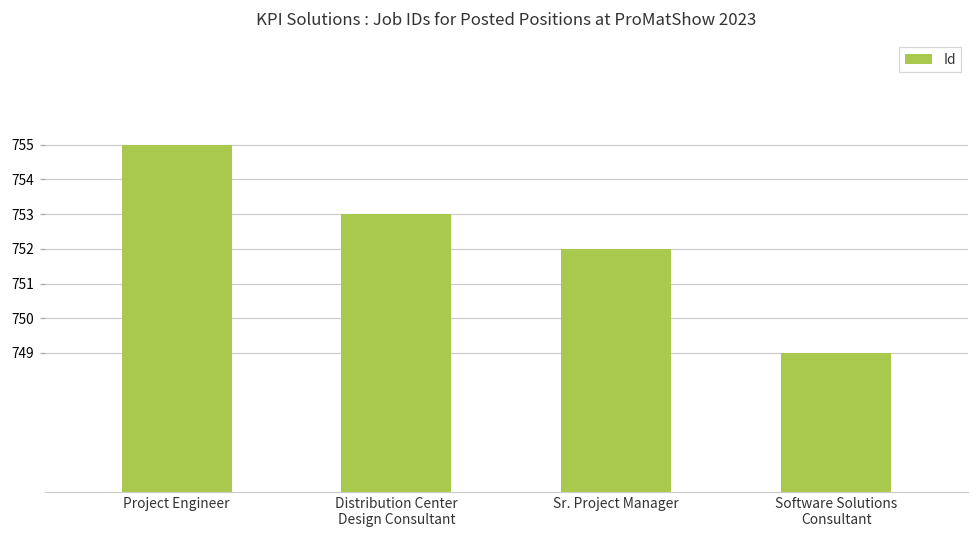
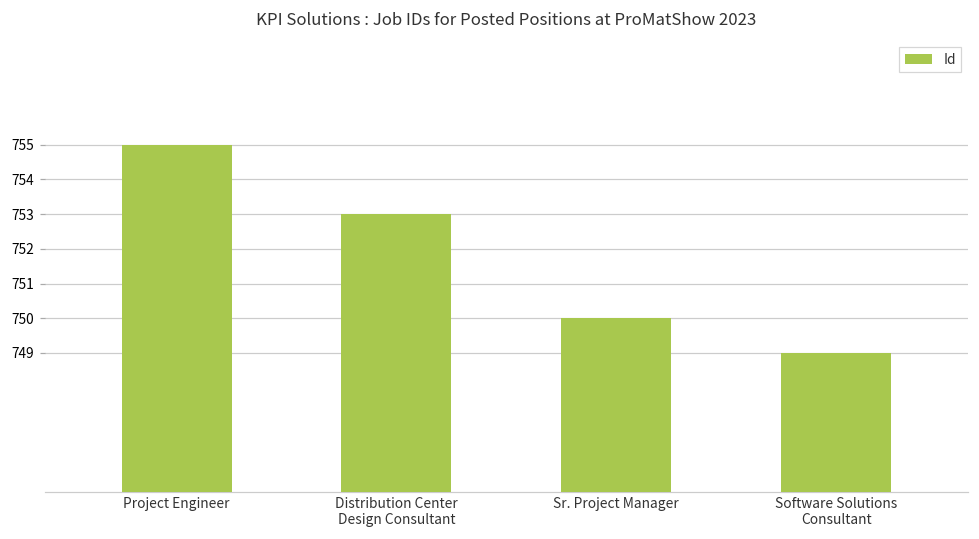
  {
    "Project Engineer": 755,
    "Distribution Center Design Consultant": 753,
-   "Sr. Project Manager": 752,
+   "Sr. Project Manager": 750,
    "Software Solutions Consultant": 749
  }
